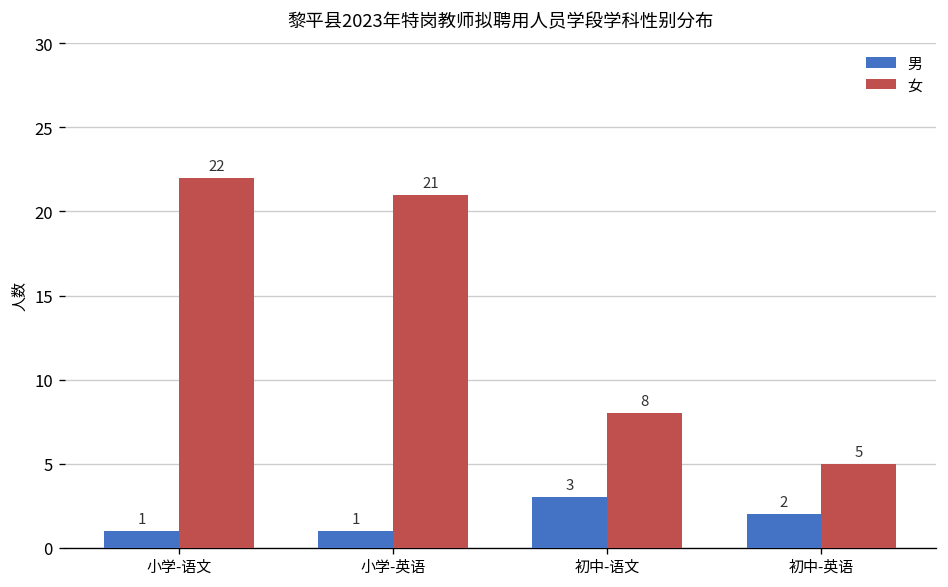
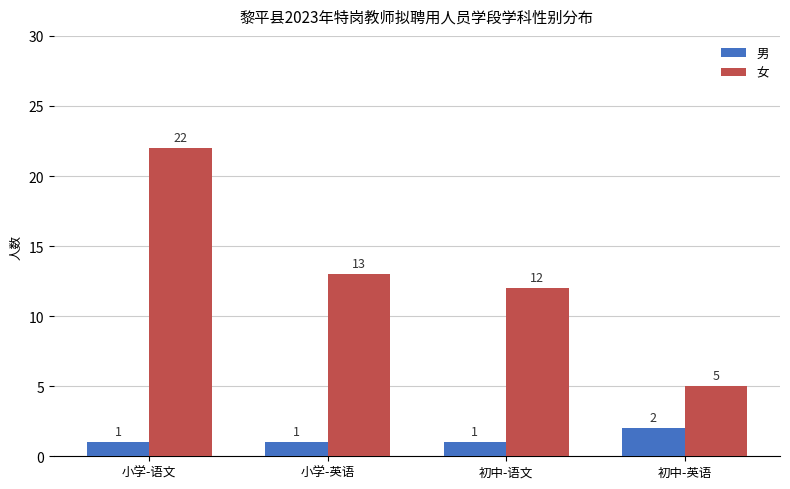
  {
    "男": {
      "小学-语文": 1,
      "小学-英语": 1,
-     "初中-语文": 3,
+     "初中-语文": 1,
      "初中-英语": 2
    },
    "女": {
      "小学-语文": 22,
-     "小学-英语": 21,
-     "初中-语文": 8,
+     "小学-英语": 13,
+     "初中-语文": 12,
      "初中-英语": 5
    }
  }
